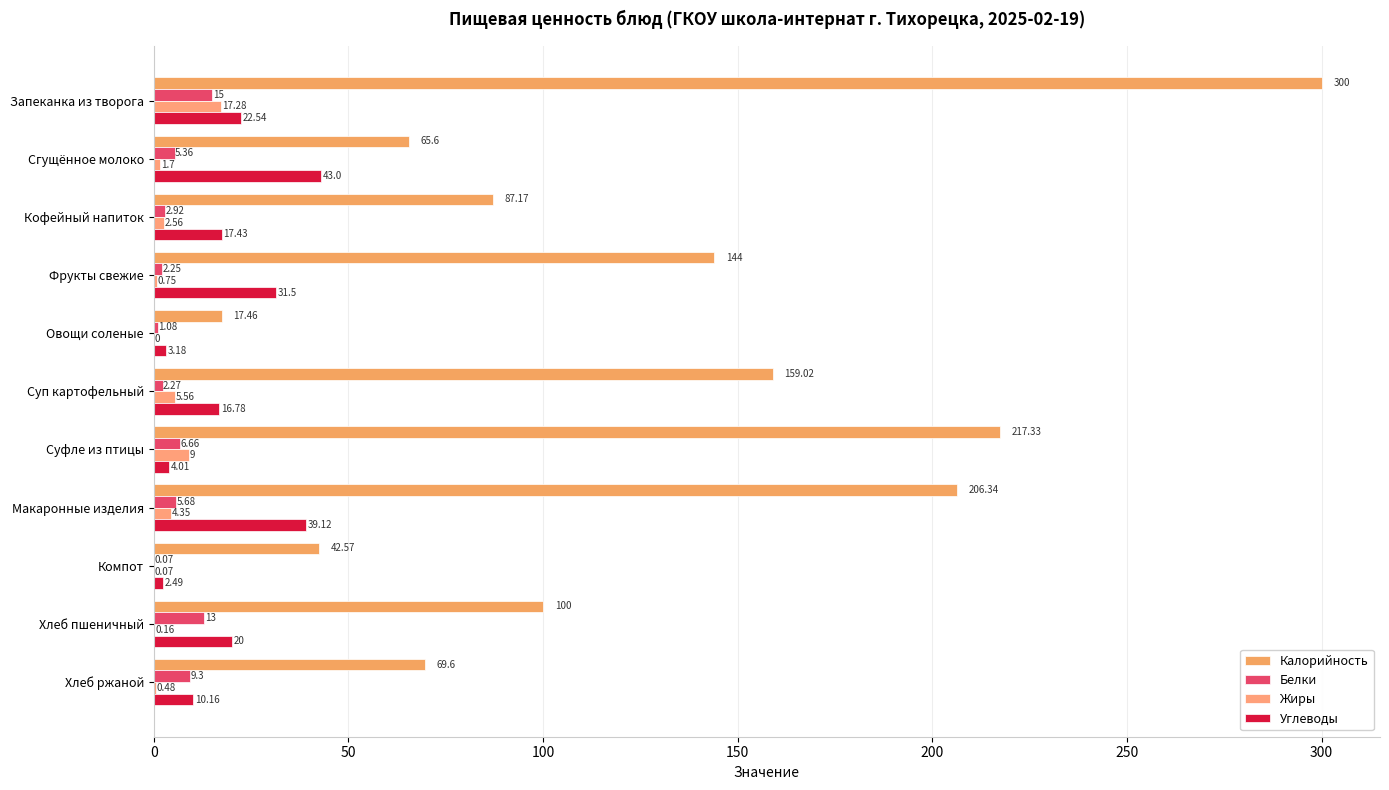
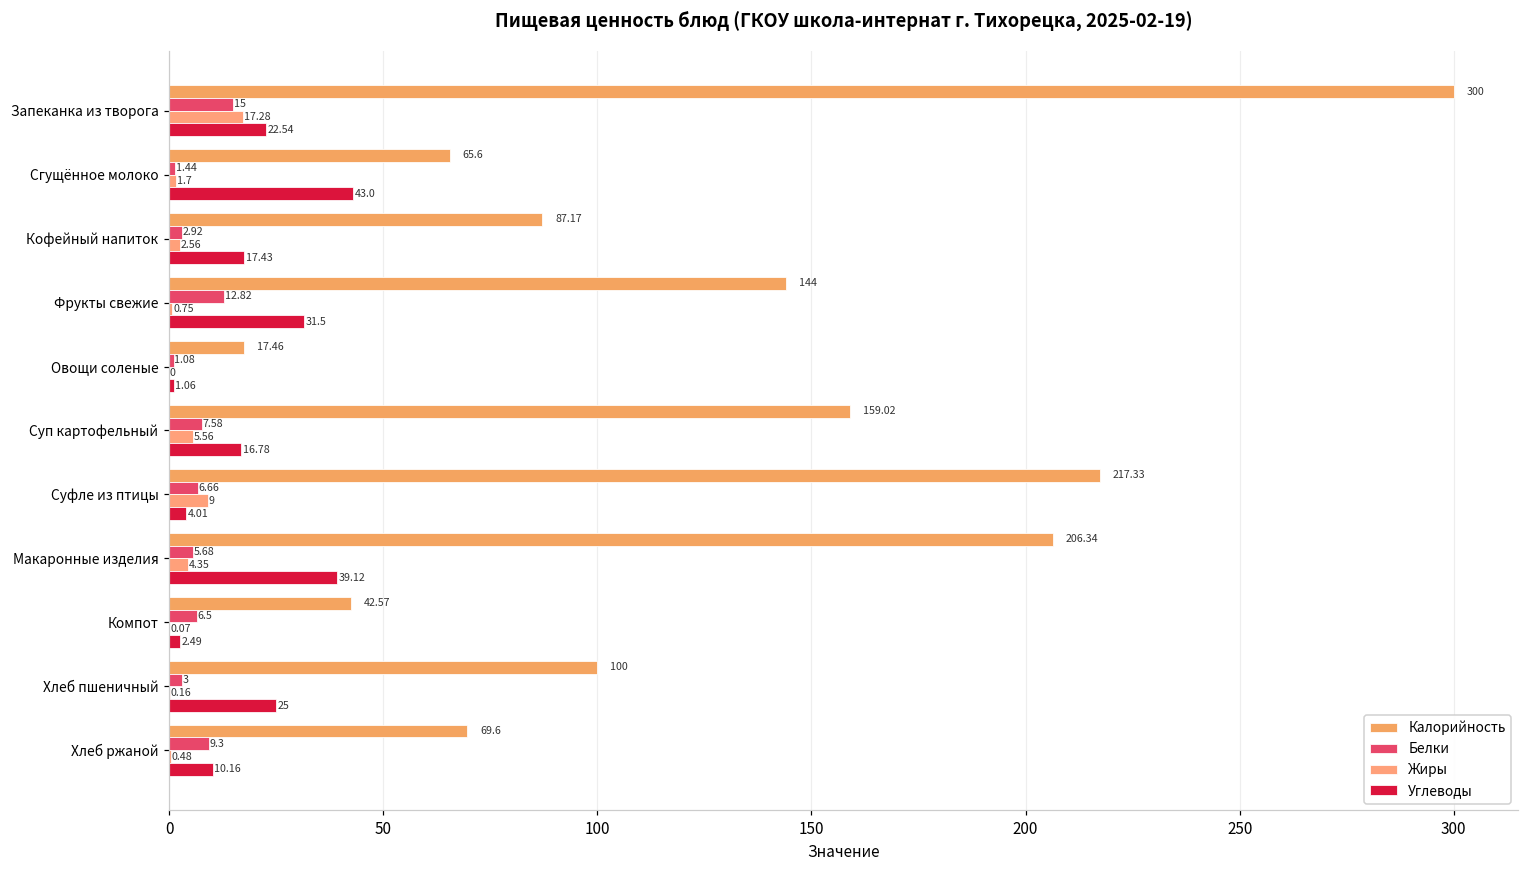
  {
    "Белки": {
      "Запеканка из творога": 15,
-     "Сгущённое молоко": 5.36,
+     "Сгущённое молоко": 1.44,
      "Кофейный напиток": 2.92,
-     "Фрукты свежие": 2.25,
+     "Фрукты свежие": 12.82,
      "Овощи соленые": 1.08,
-     "Суп картофельный": 2.27,
+     "Суп картофельный": 7.58,
      "Суфле из птицы": 6.66,
      "Макаронные изделия": 5.68,
-     "Компот": 0.07,
-     "Хлеб пшеничный": 13,
+     "Компот": 6.5,
+     "Хлеб пшеничный": 3,
      "Хлеб ржаной": 9.3
    },
    "Углеводы": {
      "Запеканка из творога": 22.54,
      "Сгущённое молоко": 43.0,
      "Кофейный напиток": 17.43,
      "Фрукты свежие": 31.5,
-     "Овощи соленые": 3.18,
+     "Овощи соленые": 1.06,
      "Суп картофельный": 16.78,
      "Суфле из птицы": 4.01,
      "Макаронные изделия": 39.12,
      "Компот": 2.49,
-     "Хлеб пшеничный": 20,
+     "Хлеб пшеничный": 25,
      "Хлеб ржаной": 10.16
    }
  }
